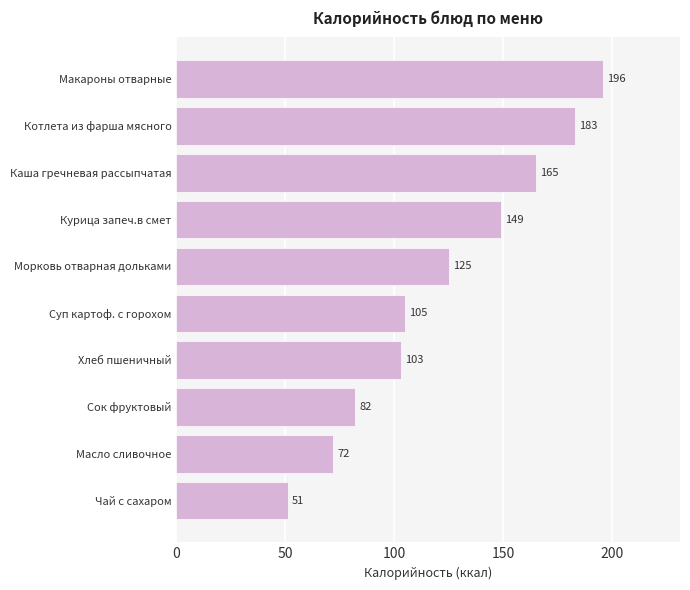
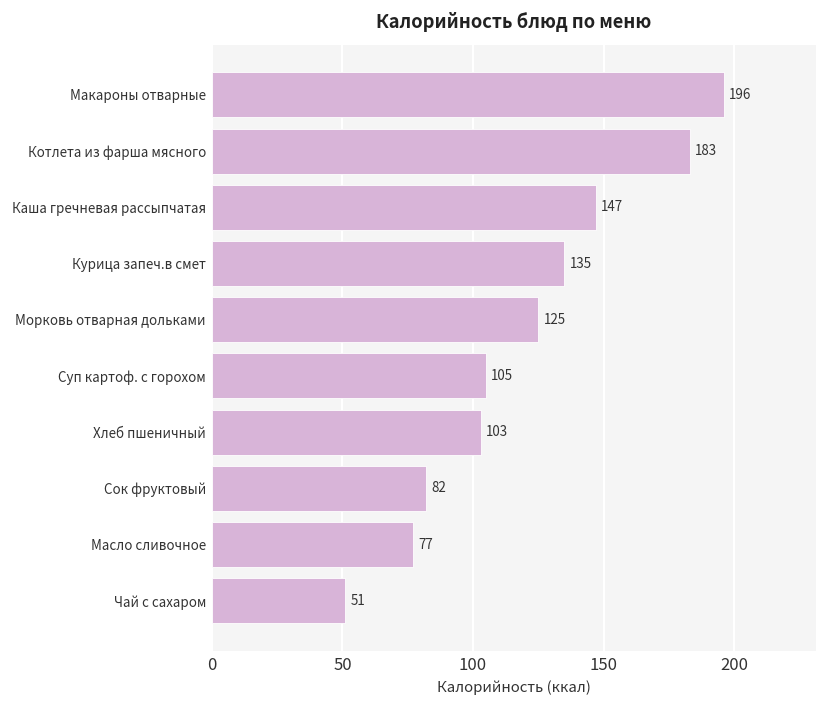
  {
    "Макароны отварные": 196,
    "Котлета из фарша мясного": 183,
-   "Каша гречневая рассыпчатая": 165,
-   "Курица запеч.в смет": 149,
+   "Каша гречневая рассыпчатая": 147,
+   "Курица запеч.в смет": 135,
    "Морковь отварная дольками": 125,
    "Суп картоф. с горохом": 105,
    "Хлеб пшеничный": 103,
    "Сок фруктовый": 82,
-   "Масло сливочное": 72,
+   "Масло сливочное": 77,
    "Чай с сахаром": 51
  }
